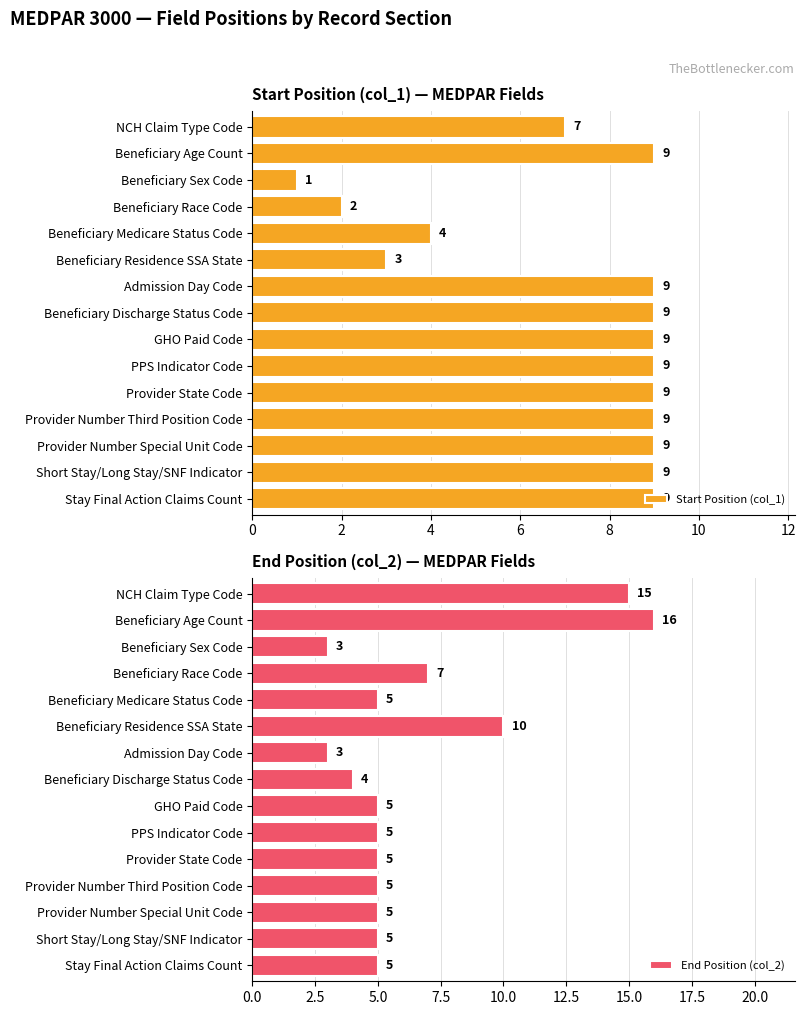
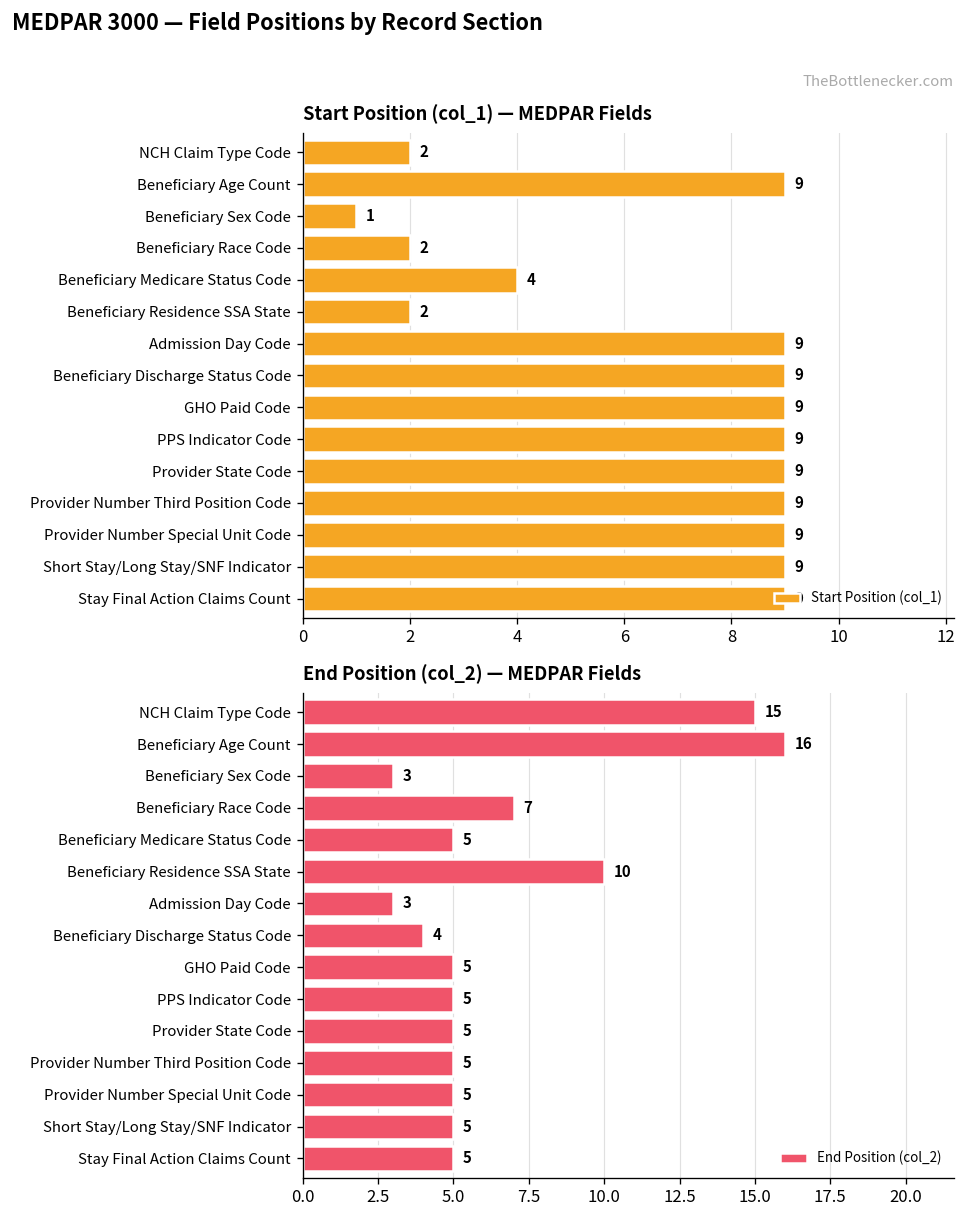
  {
    "Start Position (col_1) — MEDPAR Fields": {
-     "NCH Claim Type Code": 7,
+     "NCH Claim Type Code": 2,
      "Beneficiary Age Count": 9,
      "Beneficiary Sex Code": 1,
      "Beneficiary Race Code": 2,
      "Beneficiary Medicare Status Code": 4,
-     "Beneficiary Residence SSA State": 3,
+     "Beneficiary Residence SSA State": 2,
      "Admission Day Code": 9,
      "Beneficiary Discharge Status Code": 9,
      "GHO Paid Code": 9,
      "PPS Indicator Code": 9,
      "Provider State Code": 9,
      "Provider Number Third Position Code": 9,
      "Provider Number Special Unit Code": 9,
      "Short Stay/Long Stay/SNF Indicator": 9,
      "Stay Final Action Claims Count": 9
    },
    "End Position (col_2) — MEDPAR Fields": {
      "NCH Claim Type Code": 15,
      "Beneficiary Age Count": 16,
      "Beneficiary Sex Code": 3,
      "Beneficiary Race Code": 7,
      "Beneficiary Medicare Status Code": 5,
      "Beneficiary Residence SSA State": 10,
      "Admission Day Code": 3,
      "Beneficiary Discharge Status Code": 4,
      "GHO Paid Code": 5,
      "PPS Indicator Code": 5,
      "Provider State Code": 5,
      "Provider Number Third Position Code": 5,
      "Provider Number Special Unit Code": 5,
      "Short Stay/Long Stay/SNF Indicator": 5,
      "Stay Final Action Claims Count": 5
    }
  }
